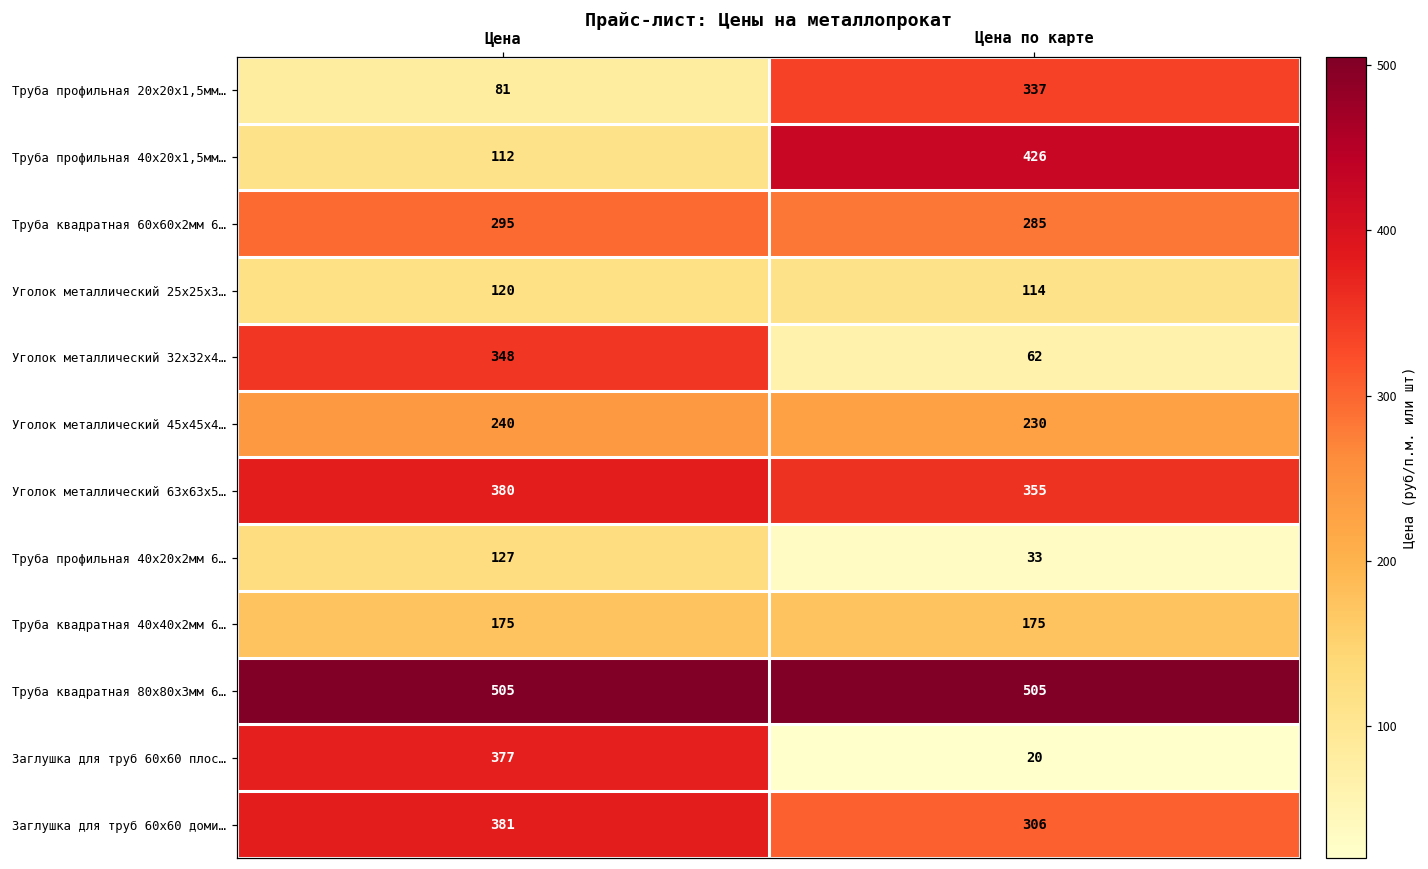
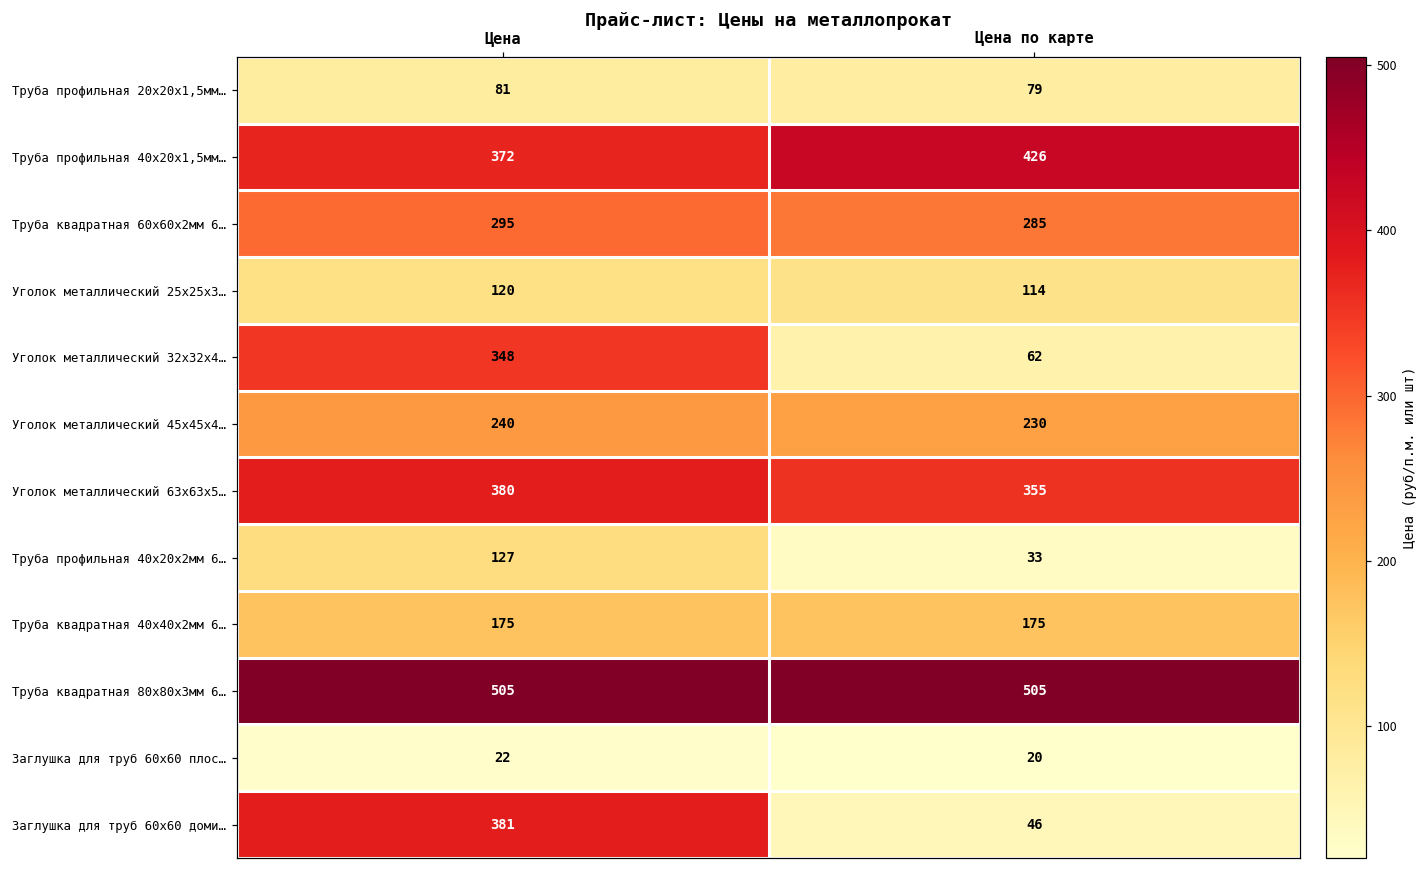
  {
    "Труба профильная 20х20х1,5мм…": {
      "Цена": 81,
-     "Цена по карте": 337
+     "Цена по карте": 79
    },
    "Труба профильная 40х20х1,5мм…": {
-     "Цена": 112,
+     "Цена": 372,
      "Цена по карте": 426
    },
    "Труба квадратная 60х60х2мм 6…": {
      "Цена": 295,
      "Цена по карте": 285
    },
    "Уголок металлический 25х25х3…": {
      "Цена": 120,
      "Цена по карте": 114
    },
    "Уголок металлический 32х32х4…": {
      "Цена": 348,
      "Цена по карте": 62
    },
    "Уголок металлический 45х45х4…": {
      "Цена": 240,
      "Цена по карте": 230
    },
    "Уголок металлический 63х63х5…": {
      "Цена": 380,
      "Цена по карте": 355
    },
    "Труба профильная 40х20х2мм 6…": {
      "Цена": 127,
      "Цена по карте": 33
    },
    "Труба квадратная 40х40х2мм 6…": {
      "Цена": 175,
      "Цена по карте": 175
    },
    "Труба квадратная 80х80х3мм 6…": {
      "Цена": 505,
      "Цена по карте": 505
    },
    "Заглушка для труб 60х60 плос…": {
-     "Цена": 377,
+     "Цена": 22,
      "Цена по карте": 20
    },
    "Заглушка для труб 60х60 доми…": {
      "Цена": 381,
-     "Цена по карте": 306
+     "Цена по карте": 46
    }
  }
